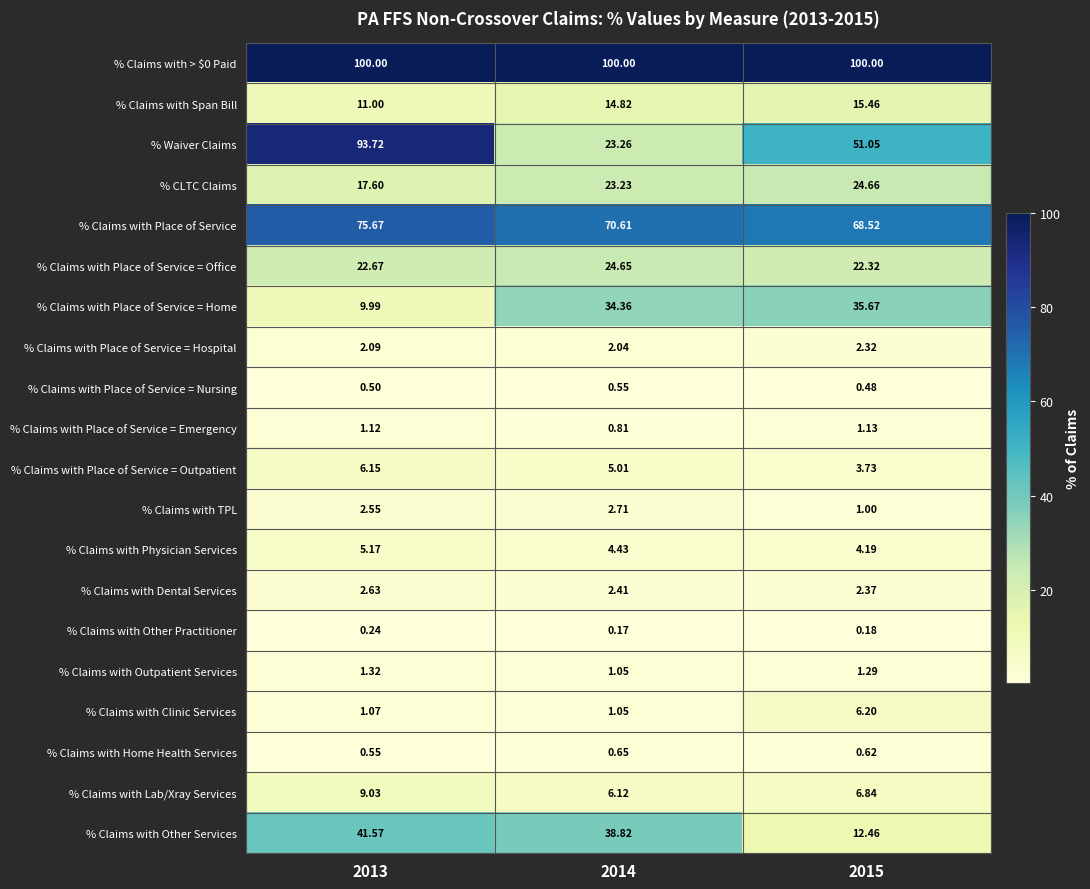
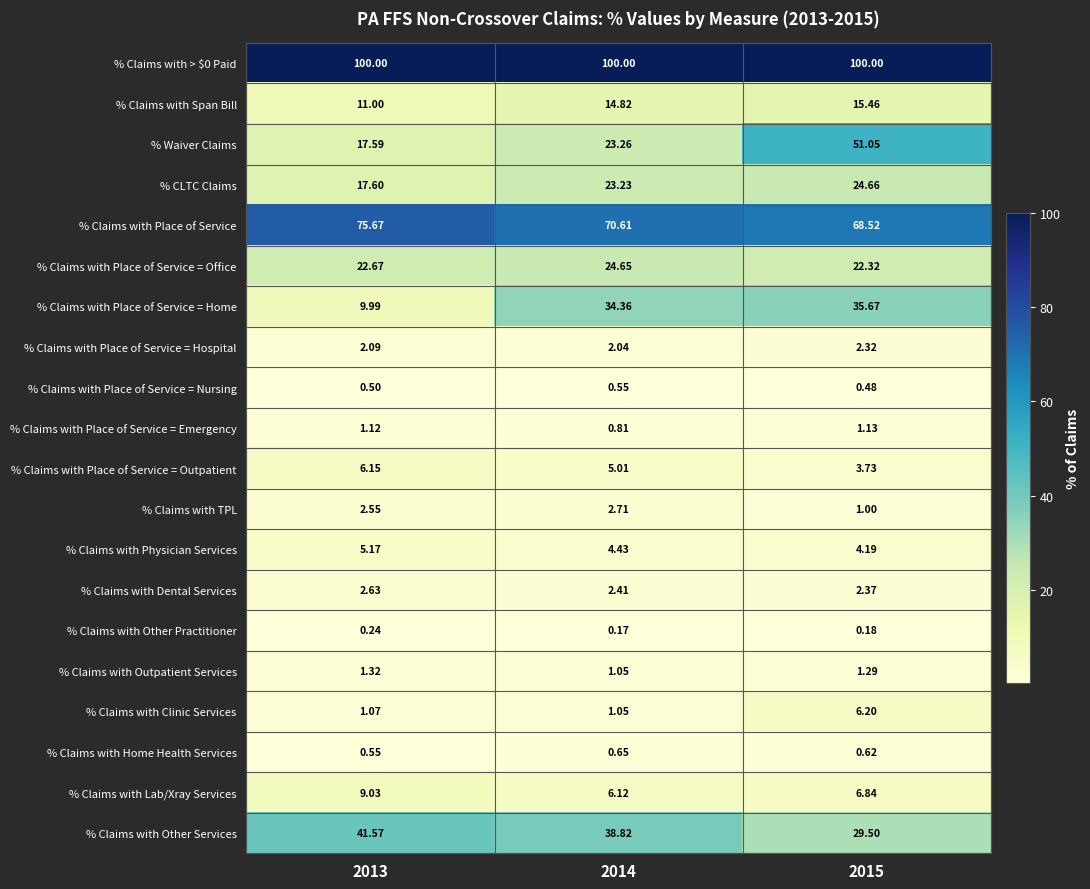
  {
    "% Claims with > $0 Paid": {
      "2013": 100.00,
      "2014": 100.00,
      "2015": 100.00
    },
    "% Claims with Span Bill": {
      "2013": 11.00,
      "2014": 14.82,
      "2015": 15.46
    },
    "% Waiver Claims": {
-     "2013": 93.72,
+     "2013": 17.59,
      "2014": 23.26,
      "2015": 51.05
    },
    "% CLTC Claims": {
      "2013": 17.60,
      "2014": 23.23,
      "2015": 24.66
    },
    "% Claims with Place of Service": {
      "2013": 75.67,
      "2014": 70.61,
      "2015": 68.52
    },
    "% Claims with Place of Service = Office": {
      "2013": 22.67,
      "2014": 24.65,
      "2015": 22.32
    },
    "% Claims with Place of Service = Home": {
      "2013": 9.99,
      "2014": 34.36,
      "2015": 35.67
    },
    "% Claims with Place of Service = Hospital": {
      "2013": 2.09,
      "2014": 2.04,
      "2015": 2.32
    },
    "% Claims with Place of Service = Nursing": {
      "2013": 0.50,
      "2014": 0.55,
      "2015": 0.48
    },
    "% Claims with Place of Service = Emergency": {
      "2013": 1.12,
      "2014": 0.81,
      "2015": 1.13
    },
    "% Claims with Place of Service = Outpatient": {
      "2013": 6.15,
      "2014": 5.01,
      "2015": 3.73
    },
    "% Claims with TPL": {
      "2013": 2.55,
      "2014": 2.71,
      "2015": 1.00
    },
    "% Claims with Physician Services": {
      "2013": 5.17,
      "2014": 4.43,
      "2015": 4.19
    },
    "% Claims with Dental Services": {
      "2013": 2.63,
      "2014": 2.41,
      "2015": 2.37
    },
    "% Claims with Other Practitioner": {
      "2013": 0.24,
      "2014": 0.17,
      "2015": 0.18
    },
    "% Claims with Outpatient Services": {
      "2013": 1.32,
      "2014": 1.05,
      "2015": 1.29
    },
    "% Claims with Clinic Services": {
      "2013": 1.07,
      "2014": 1.05,
      "2015": 6.20
    },
    "% Claims with Home Health Services": {
      "2013": 0.55,
      "2014": 0.65,
      "2015": 0.62
    },
    "% Claims with Lab/Xray Services": {
      "2013": 9.03,
      "2014": 6.12,
      "2015": 6.84
    },
    "% Claims with Other Services": {
      "2013": 41.57,
      "2014": 38.82,
-     "2015": 12.46
+     "2015": 29.50
    }
  }
